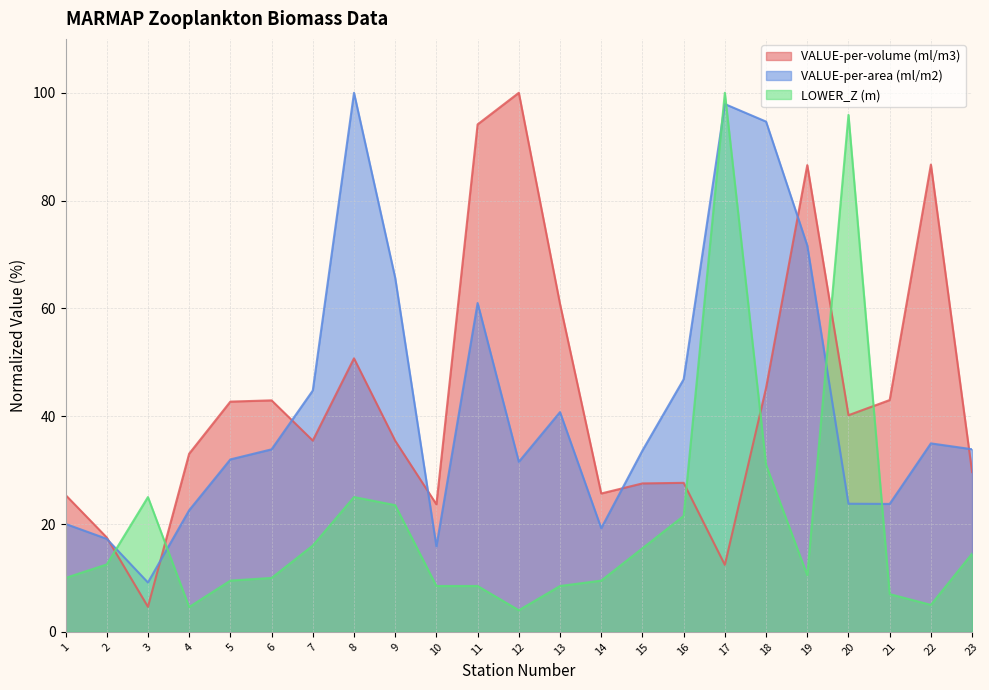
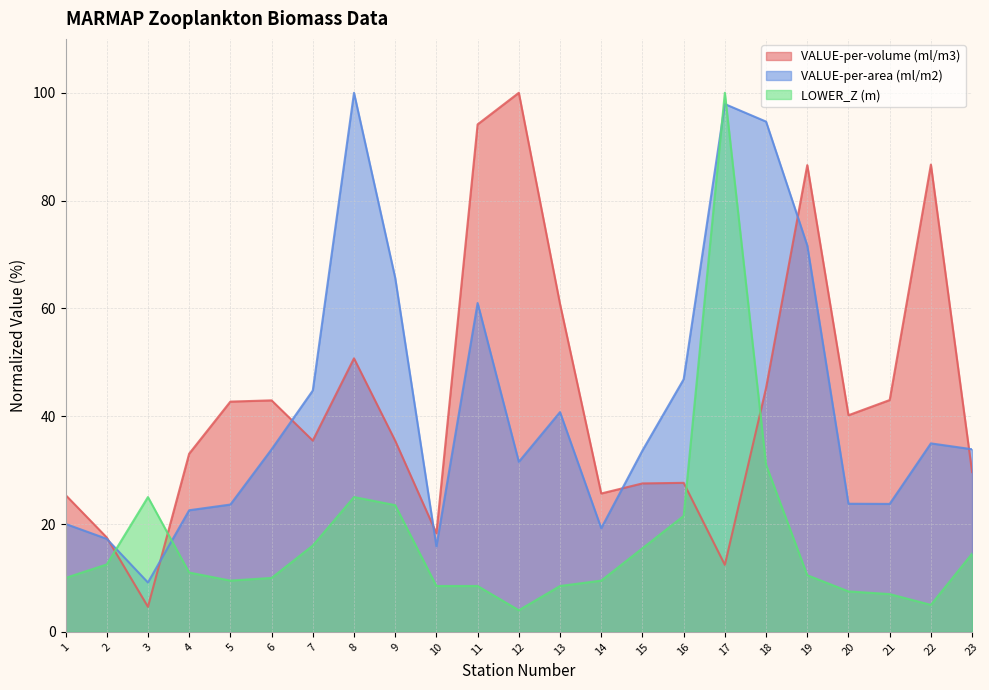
  {
    "VALUE-per-volume (ml/m3)": {
      "1": 25,
      "3": 5,
      "4": 33,
      "5": 43,
      "6": 43,
      "7": 35,
      "8": 51,
      "9": 35,
-     "10": 24,
+     "10": 18,
      "11": 94,
      "12": 100,
      "13": 61,
      "14": 26,
      "15": 28,
      "16": 28,
      "17": 12,
      "18": 45,
      "19": 87,
      "20": 40,
      "21": 43,
      "22": 87,
      "23": 30
    },
    "VALUE-per-area (ml/m2)": {
      "1": 20,
      "3": 9,
      "4": 23,
-     "5": 32,
+     "5": 24,
      "6": 34,
      "7": 45,
      "8": 100,
      "9": 66,
      "10": 16,
      "11": 61,
      "12": 32,
      "13": 41,
      "14": 19,
      "15": 34,
      "16": 47,
      "17": 98,
      "18": 95,
      "19": 72,
      "20": 24,
      "21": 24,
      "22": 35,
      "23": 34
    },
    "LOWER_Z (m)": {
      "1": 10,
      "2": 13,
      "3": 25,
-     "4": 5,
+     "4": 11,
      "5": 10,
      "6": 10,
      "7": 16,
      "8": 25,
      "9": 24,
      "10": 9,
      "11": 9,
      "12": 4,
      "13": 9,
      "14": 10,
      "15": 16,
      "16": 22,
      "17": 100,
      "18": 31,
      "19": 11,
-     "20": 96,
+     "20": 8,
      "21": 7,
      "22": 5,
      "23": 14
    }
  }
